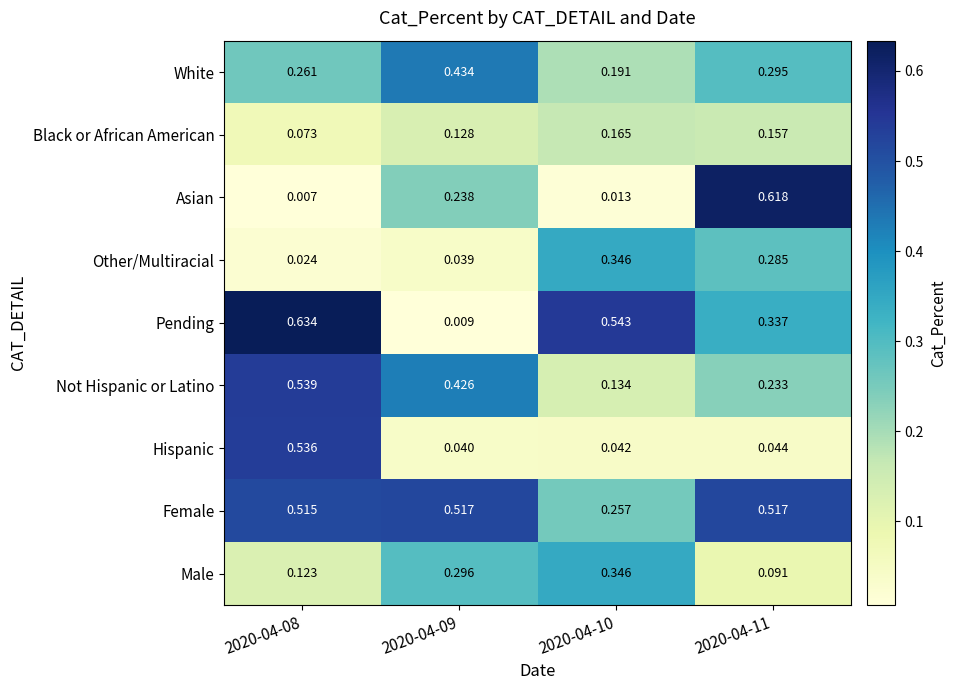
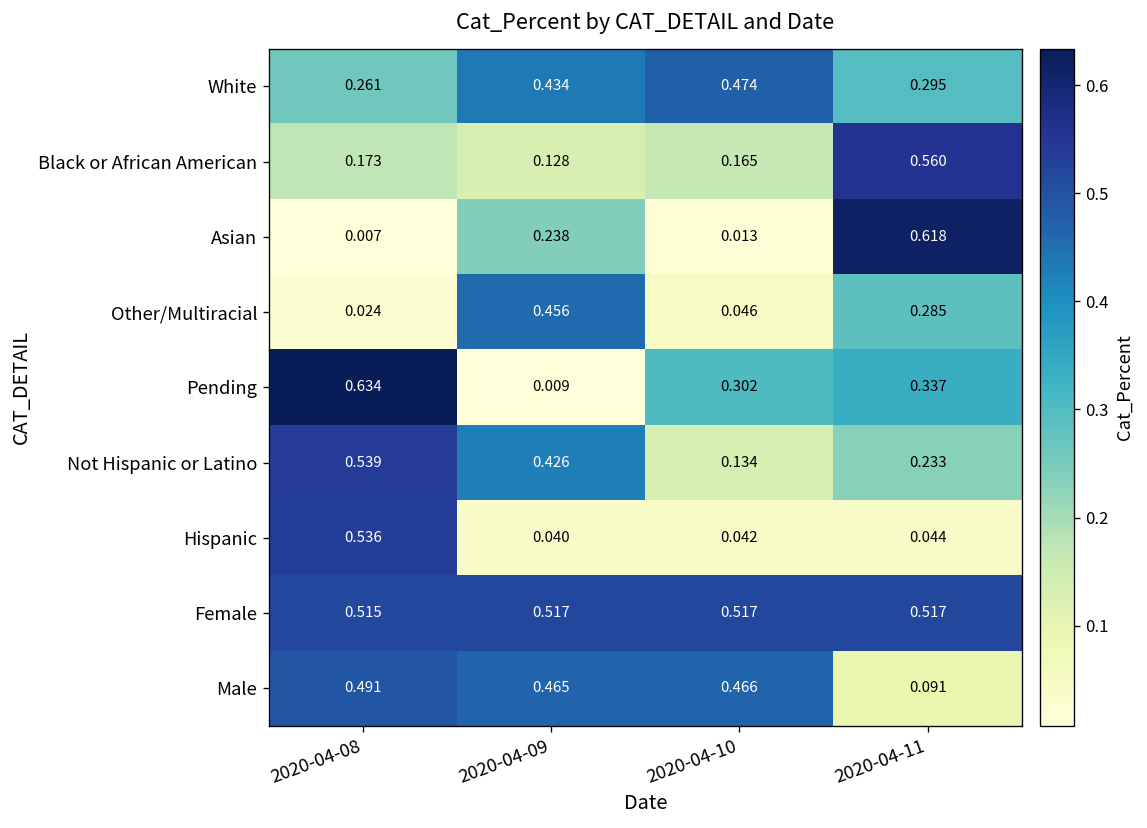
  {
    "White": {
      "2020-04-08": 0.261,
      "2020-04-09": 0.434,
-     "2020-04-10": 0.191,
+     "2020-04-10": 0.474,
      "2020-04-11": 0.295
    },
    "Black or African American": {
-     "2020-04-08": 0.073,
+     "2020-04-08": 0.173,
      "2020-04-09": 0.128,
      "2020-04-10": 0.165,
-     "2020-04-11": 0.157
+     "2020-04-11": 0.560
    },
    "Asian": {
      "2020-04-08": 0.007,
      "2020-04-09": 0.238,
      "2020-04-10": 0.013,
      "2020-04-11": 0.618
    },
    "Other/Multiracial": {
      "2020-04-08": 0.024,
-     "2020-04-09": 0.039,
-     "2020-04-10": 0.346,
+     "2020-04-09": 0.456,
+     "2020-04-10": 0.046,
      "2020-04-11": 0.285
    },
    "Pending": {
      "2020-04-08": 0.634,
      "2020-04-09": 0.009,
-     "2020-04-10": 0.543,
+     "2020-04-10": 0.302,
      "2020-04-11": 0.337
    },
    "Not Hispanic or Latino": {
      "2020-04-08": 0.539,
      "2020-04-09": 0.426,
      "2020-04-10": 0.134,
      "2020-04-11": 0.233
    },
    "Hispanic": {
      "2020-04-08": 0.536,
      "2020-04-09": 0.040,
      "2020-04-10": 0.042,
      "2020-04-11": 0.044
    },
    "Female": {
      "2020-04-08": 0.515,
      "2020-04-09": 0.517,
-     "2020-04-10": 0.257,
+     "2020-04-10": 0.517,
      "2020-04-11": 0.517
    },
    "Male": {
-     "2020-04-08": 0.123,
-     "2020-04-09": 0.296,
-     "2020-04-10": 0.346,
+     "2020-04-08": 0.491,
+     "2020-04-09": 0.465,
+     "2020-04-10": 0.466,
      "2020-04-11": 0.091
    }
  }
